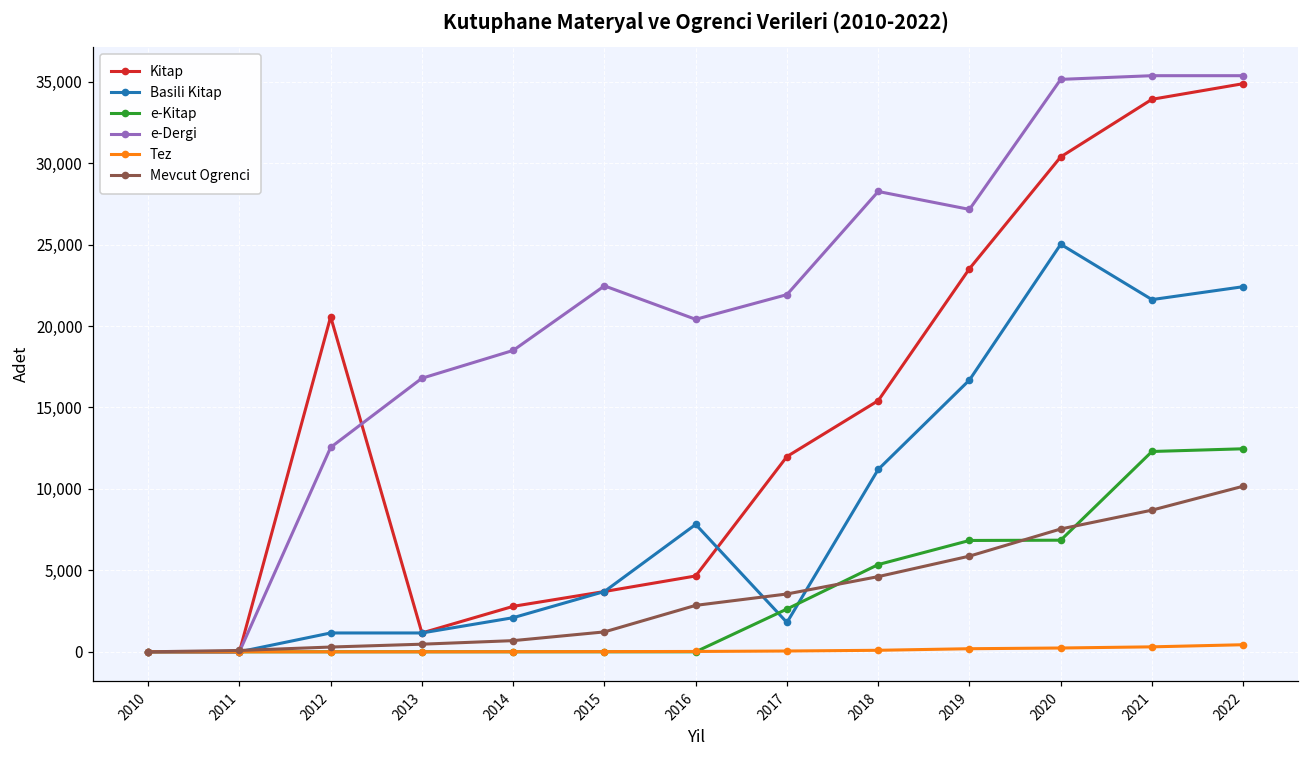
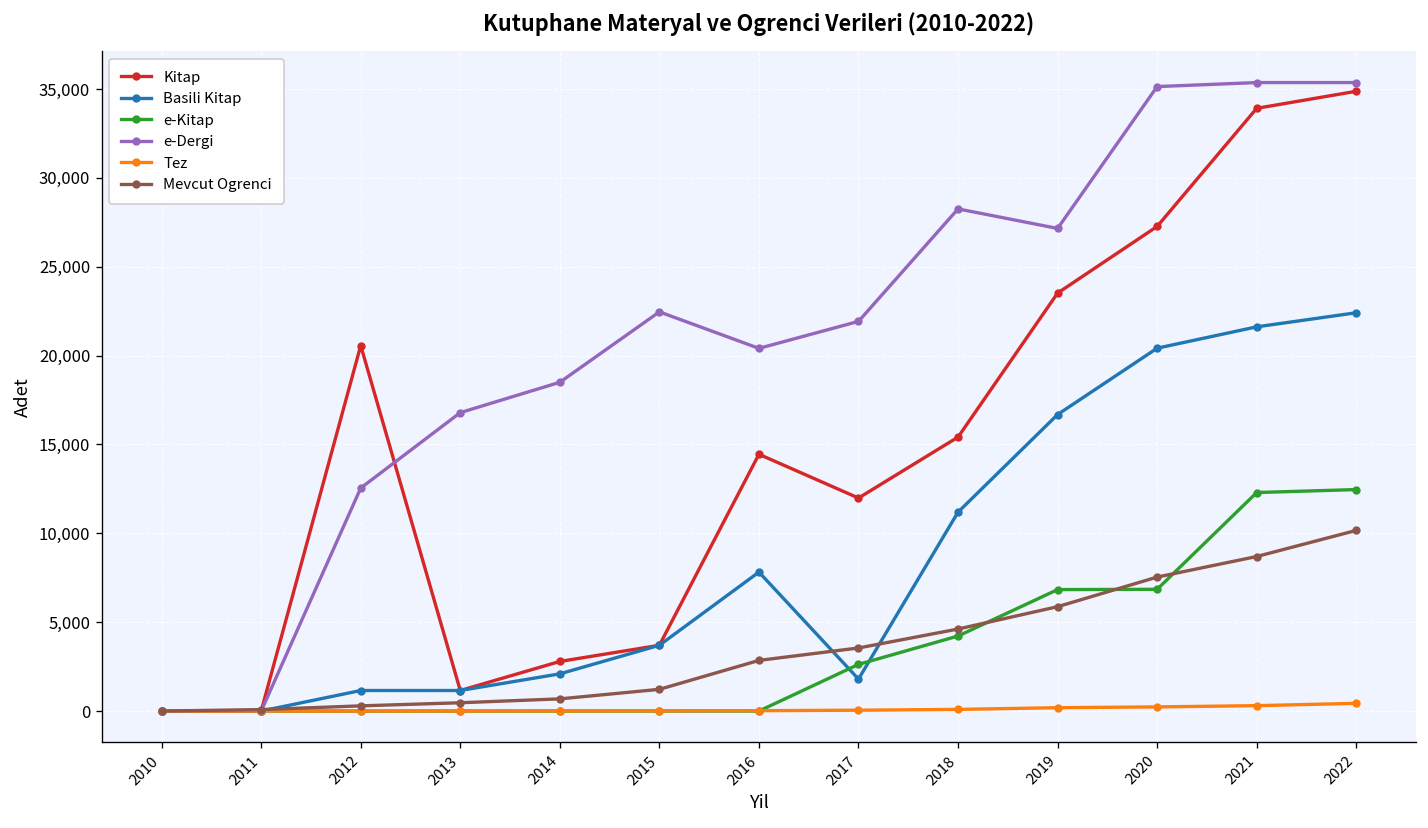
  {
    "Kitap": {
      "2012": "20,600",
      "2014": "2,800",
-     "2016": "4,700",
+     "2016": "14,400",
      "2017": "12,000",
      "2018": "15,400",
      "2019": "23,500",
-     "2020": "30,400",
+     "2020": "27,300",
      "2021": "33,900",
      "2022": "34,900"
    },
    "Basili Kitap": {
      "2012": "1,200",
      "2014": "2,100",
      "2016": "7,800",
      "2017": "1,800",
      "2018": "11,200",
      "2019": "16,700",
-     "2020": "25,000",
+     "2020": "20,400",
      "2021": "21,600",
      "2022": "22,400"
    },
    "e-Kitap": {
      "2017": "2,600",
-     "2018": "5,400",
+     "2018": "4,200",
      "2019": "6,800",
      "2020": "6,900",
      "2021": "12,300",
      "2022": "12,500"
    },
    "e-Dergi": {
      "2012": "12,500",
      "2013": "16,800",
      "2014": "18,500",
      "2015": "22,500",
      "2016": "20,400",
      "2017": "21,900",
      "2018": "28,300",
      "2019": "27,200",
      "2020": "35,100",
      "2021": "35,400",
      "2022": "35,400"
    },
    "Tez": {
      "2017": "0",
      "2018": "100",
      "2019": "200",
      "2020": "200",
      "2021": "300",
      "2022": "400"
    },
    "Mevcut Ogrenci": {
      "2012": "300",
      "2013": "500",
      "2014": "700",
      "2015": "1,200",
      "2016": "2,900",
      "2017": "3,500",
      "2018": "4,600",
      "2019": "5,900",
      "2020": "7,500",
      "2021": "8,700",
      "2022": "10,200"
    }
  }
